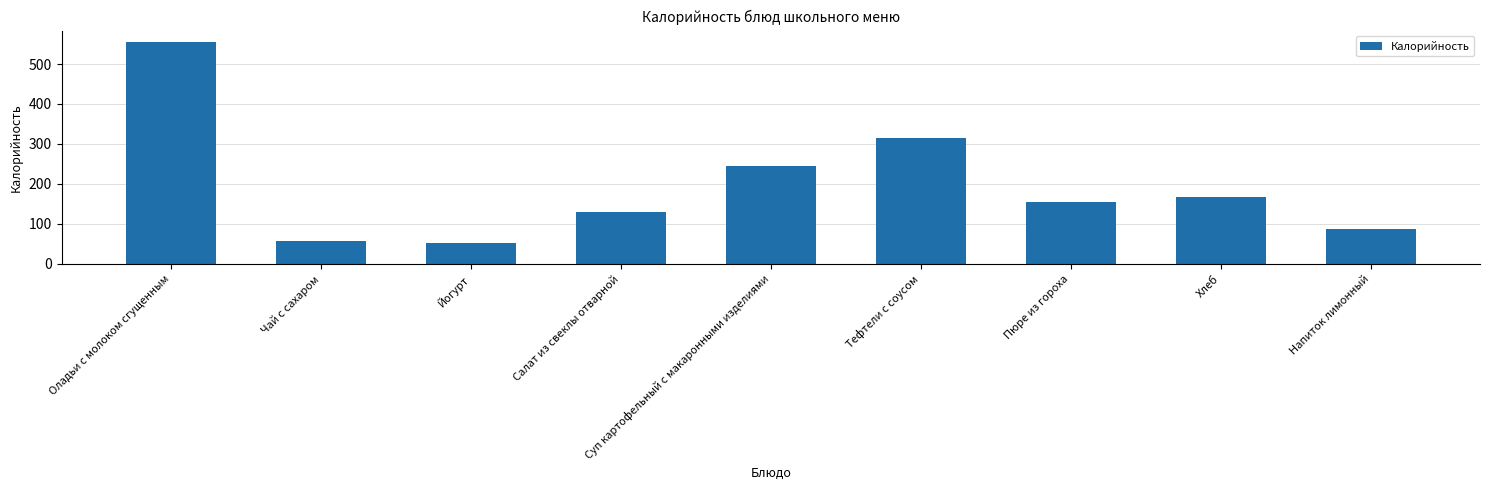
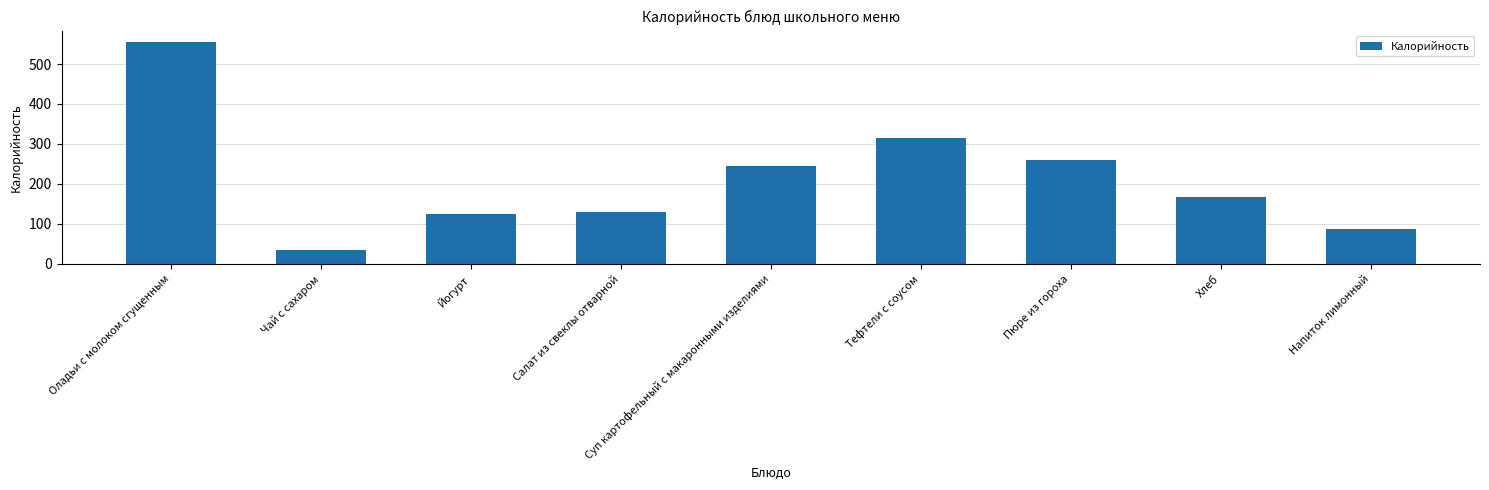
  {
    "Оладьи с молоком сгущенным": 560,
-   "Чай с сахаром": 60,
-   "Йогурт": 50,
+   "Чай с сахаром": 40,
+   "Йогурт": 120,
    "Салат из свеклы отварной": 130,
    "Суп картофельный с макаронными изделиями": 240,
    "Тефтели с соусом": 320,
-   "Пюре из гороха": 150,
+   "Пюре из гороха": 260,
    "Хлеб": 170,
    "Напиток лимонный": 90
  }
